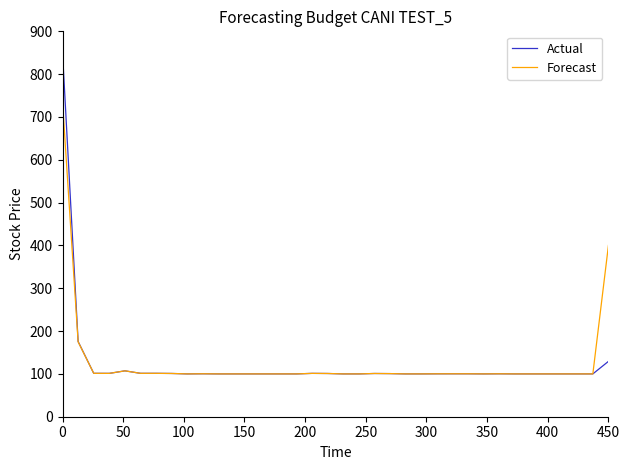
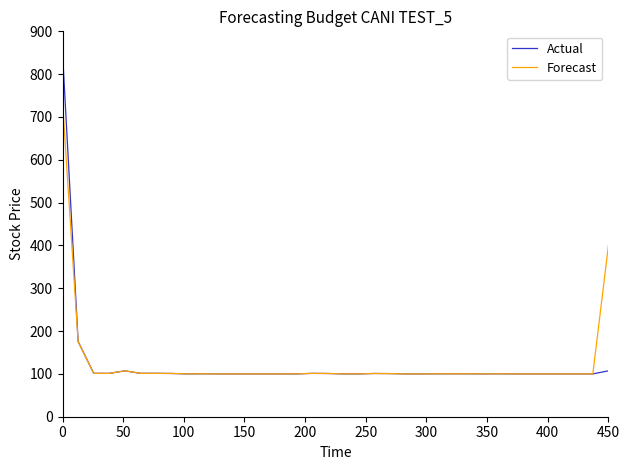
  {
    "Actual": {
      "0": 850,
-     "450": 130
+     "450": 110
    },
    "Forecast": {
      "0": 730,
      "450": 400
    }
  }
